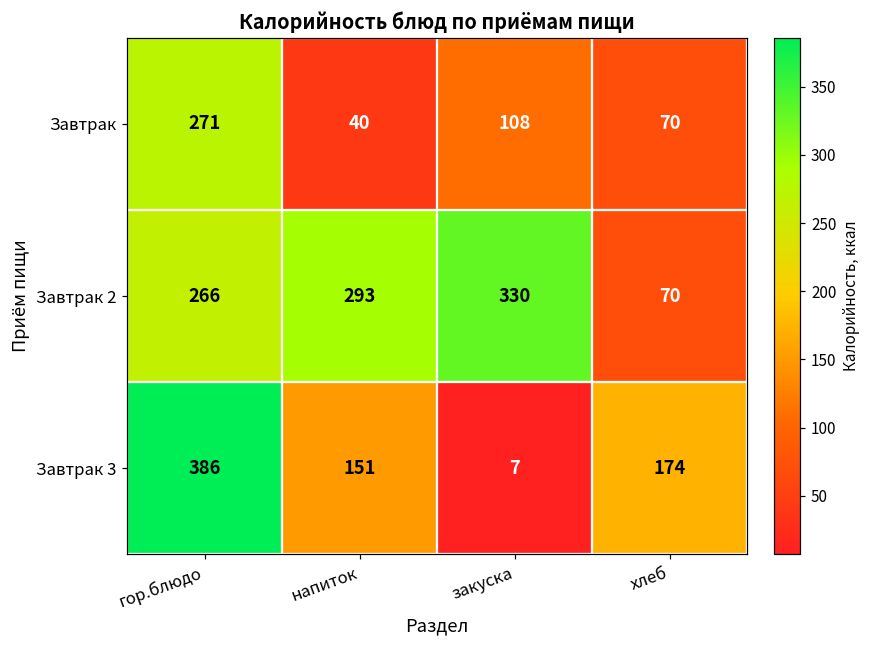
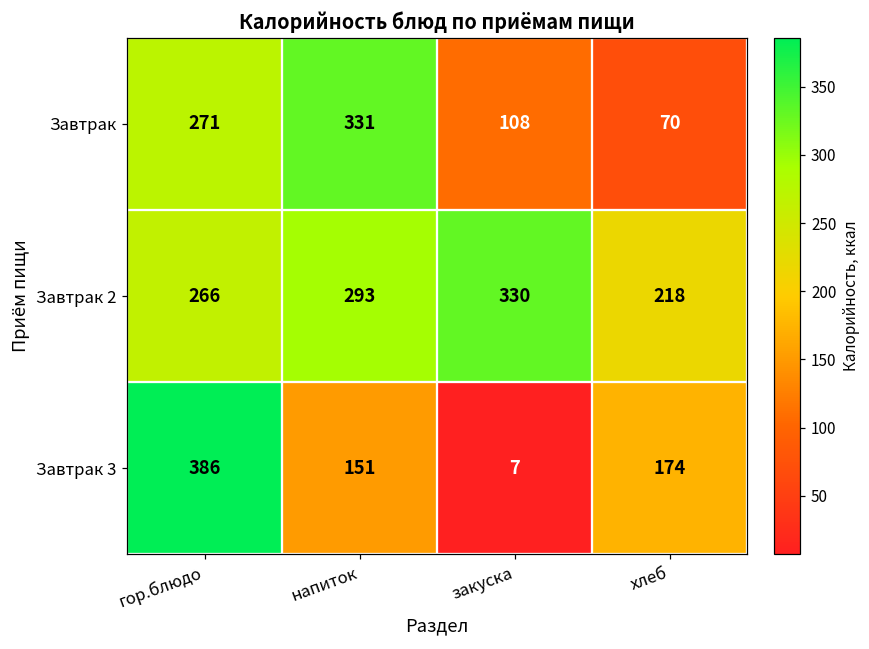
  {
    "Завтрак": {
      "гор.блюдо": 271,
-     "напиток": 40,
+     "напиток": 331,
      "закуска": 108,
      "хлеб": 70
    },
    "Завтрак 2": {
      "гор.блюдо": 266,
      "напиток": 293,
      "закуска": 330,
-     "хлеб": 70
+     "хлеб": 218
    },
    "Завтрак 3": {
      "гор.блюдо": 386,
      "напиток": 151,
      "закуска": 7,
      "хлеб": 174
    }
  }
